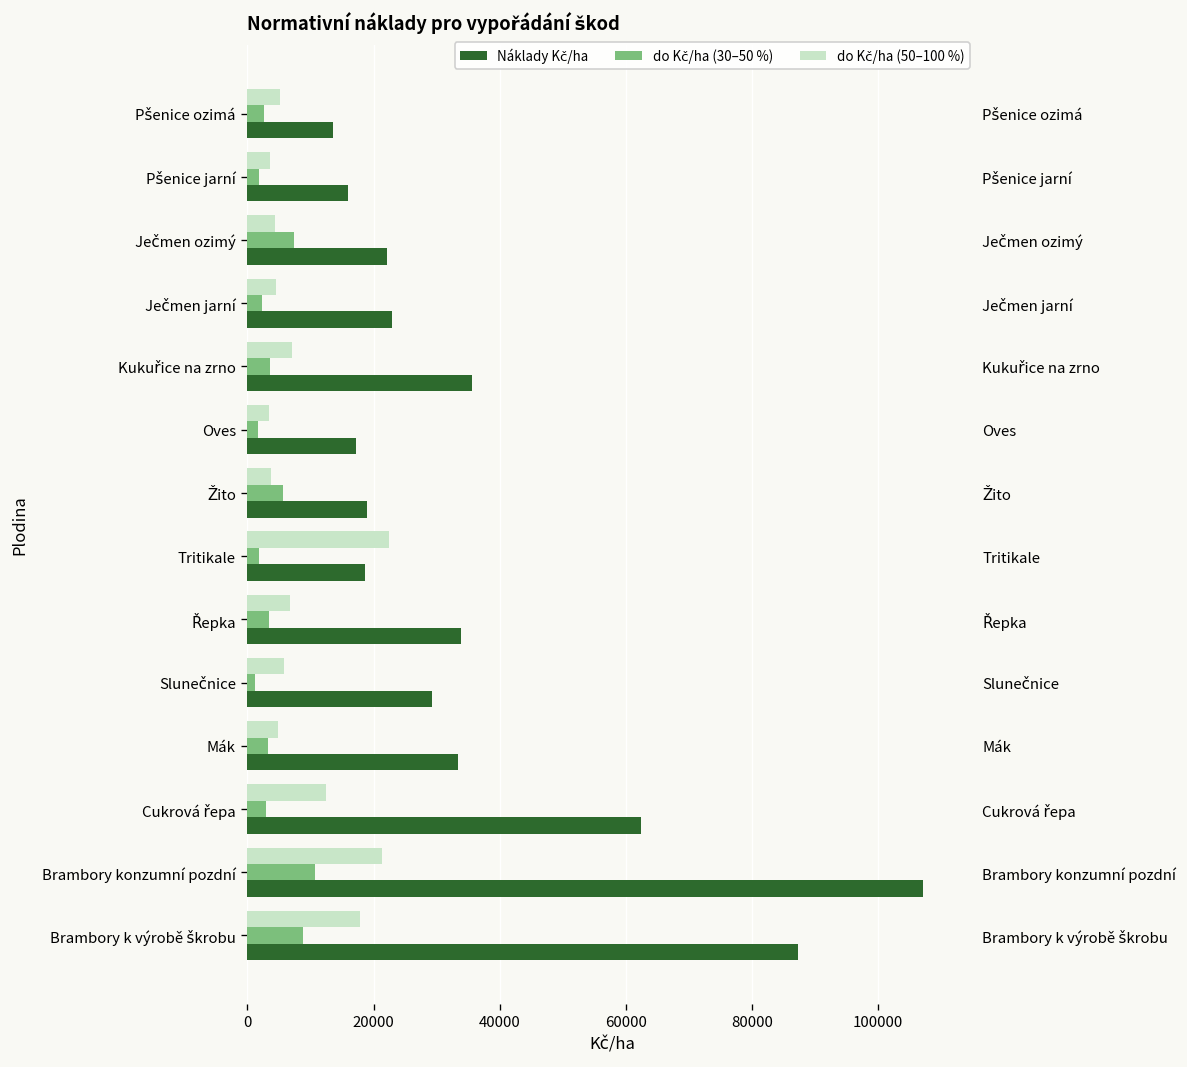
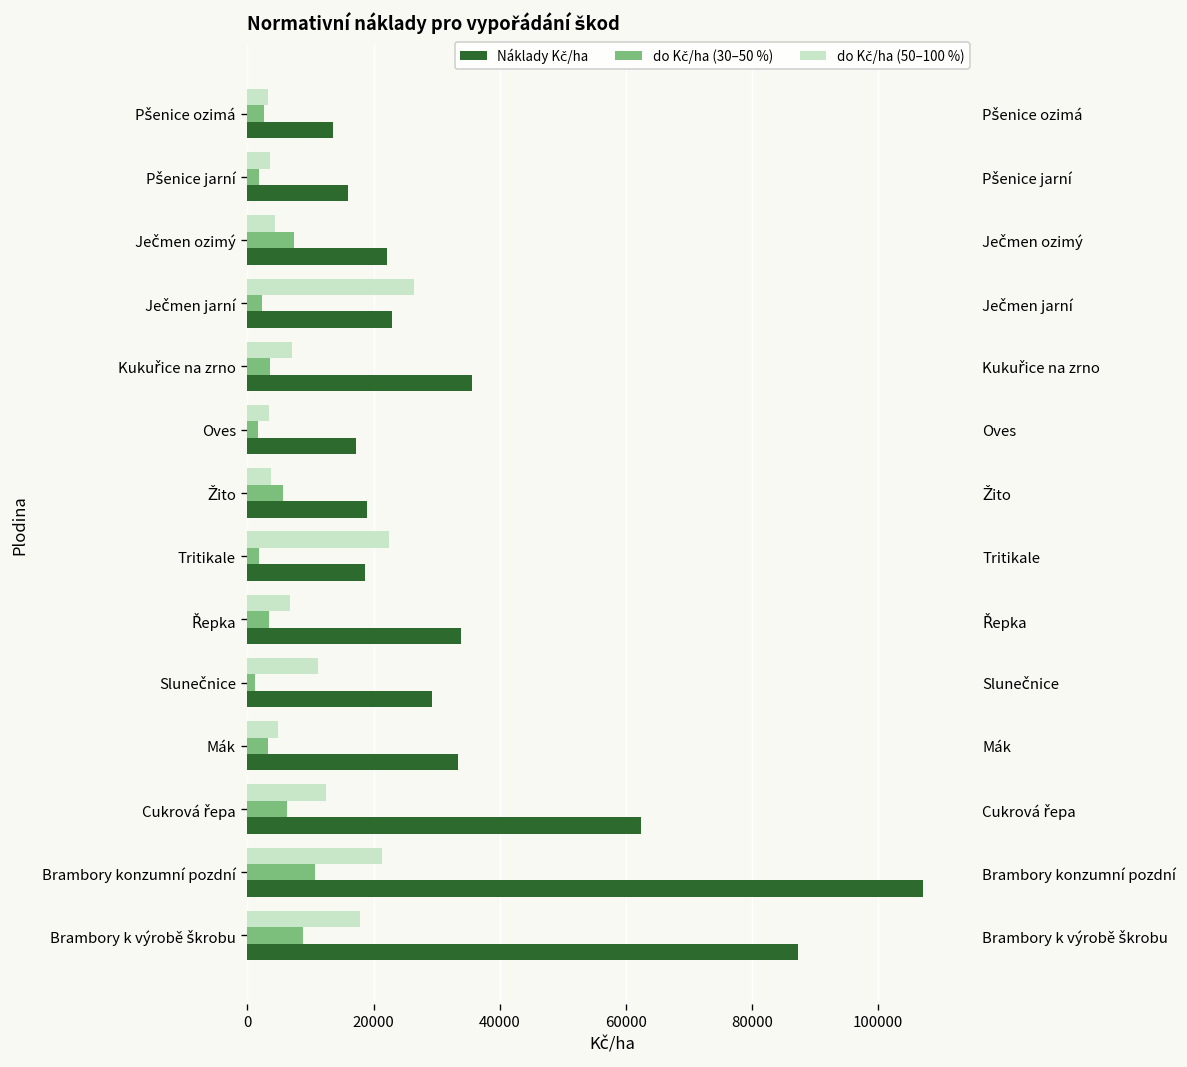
  {
    "Náklady Kč/ha": {
      "Pšenice ozimá": 14000,
      "Pšenice jarní": 16000,
      "Ječmen ozimý": 22000,
      "Ječmen jarní": 23000,
      "Kukuřice na zrno": 36000,
      "Oves": 17000,
      "Žito": 19000,
      "Tritikale": 19000,
      "Řepka": 34000,
      "Slunečnice": 29000,
      "Mák": 33000,
      "Cukrová řepa": 62000,
      "Brambory konzumní pozdní": 107000,
      "Brambory k výrobě škrobu": 87000
    },
    "do Kč/ha (30–50 %)": {
      "Pšenice ozimá": 3000,
      "Pšenice jarní": 2000,
      "Ječmen ozimý": 7000,
      "Ječmen jarní": 2000,
      "Kukuřice na zrno": 4000,
      "Oves": 2000,
      "Žito": 6000,
      "Tritikale": 2000,
      "Řepka": 3000,
      "Slunečnice": 1000,
      "Mák": 3000,
-     "Cukrová řepa": 3000,
+     "Cukrová řepa": 6000,
      "Brambory konzumní pozdní": 11000,
      "Brambory k výrobě škrobu": 9000
    },
    "do Kč/ha (50–100 %)": {
-     "Pšenice ozimá": 5000,
+     "Pšenice ozimá": 3000,
      "Pšenice jarní": 4000,
      "Ječmen ozimý": 4000,
-     "Ječmen jarní": 5000,
+     "Ječmen jarní": 26000,
      "Kukuřice na zrno": 7000,
      "Oves": 3000,
      "Žito": 4000,
      "Tritikale": 22000,
      "Řepka": 7000,
-     "Slunečnice": 6000,
+     "Slunečnice": 11000,
      "Mák": 5000,
      "Cukrová řepa": 12000,
      "Brambory konzumní pozdní": 21000,
      "Brambory k výrobě škrobu": 18000
    }
  }
